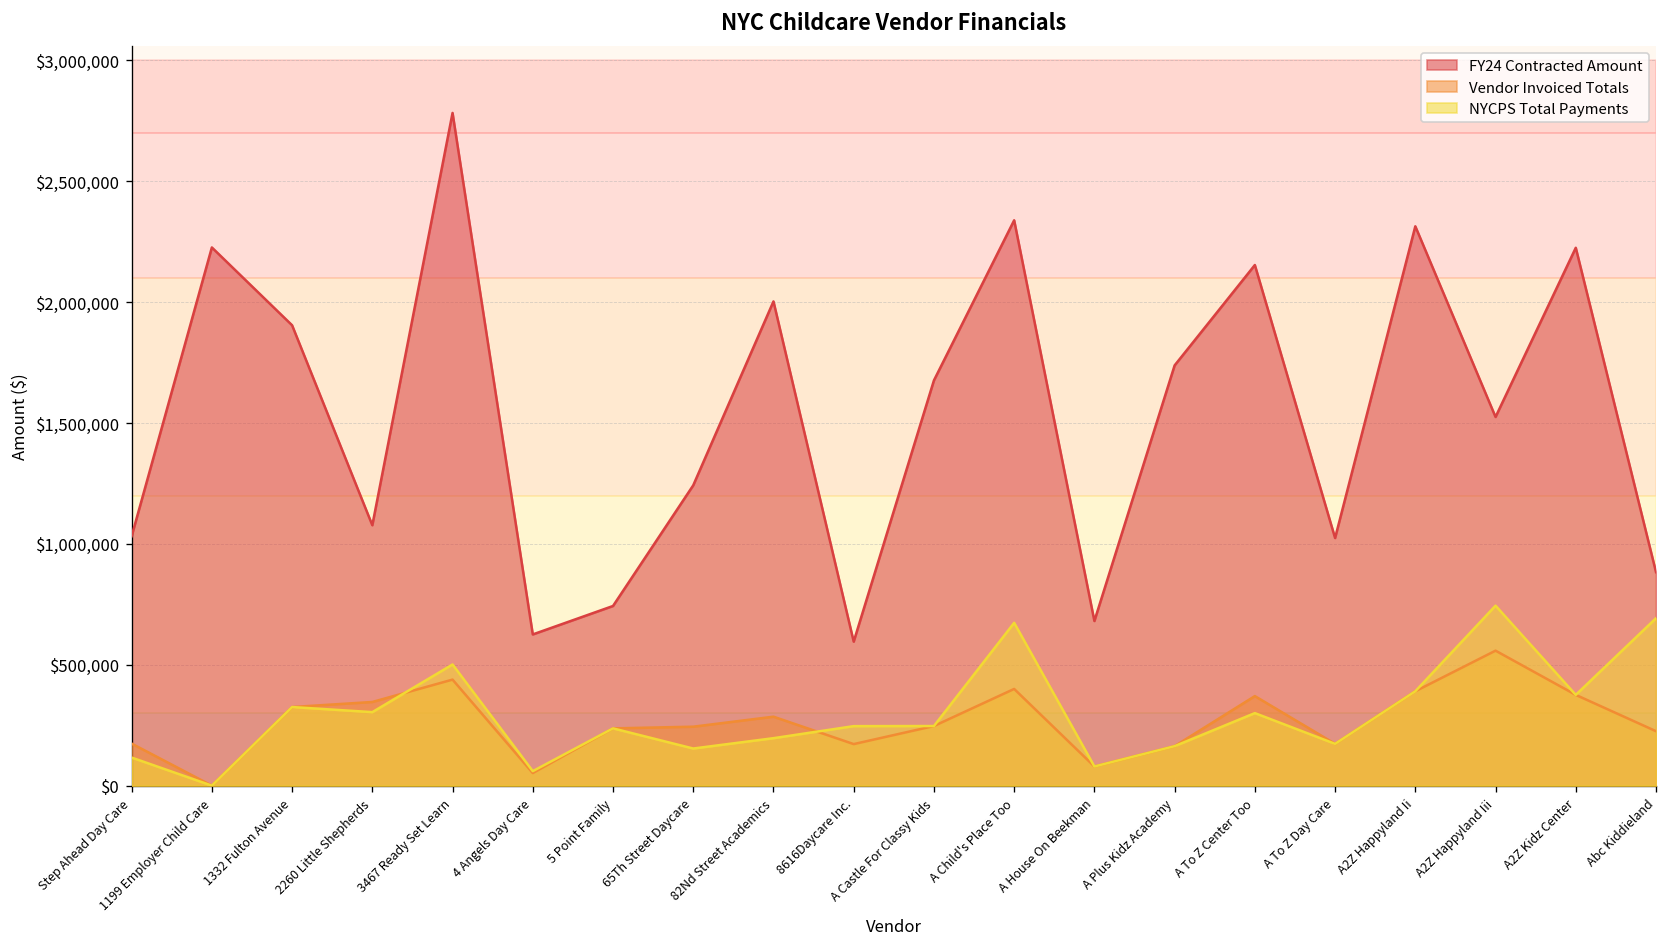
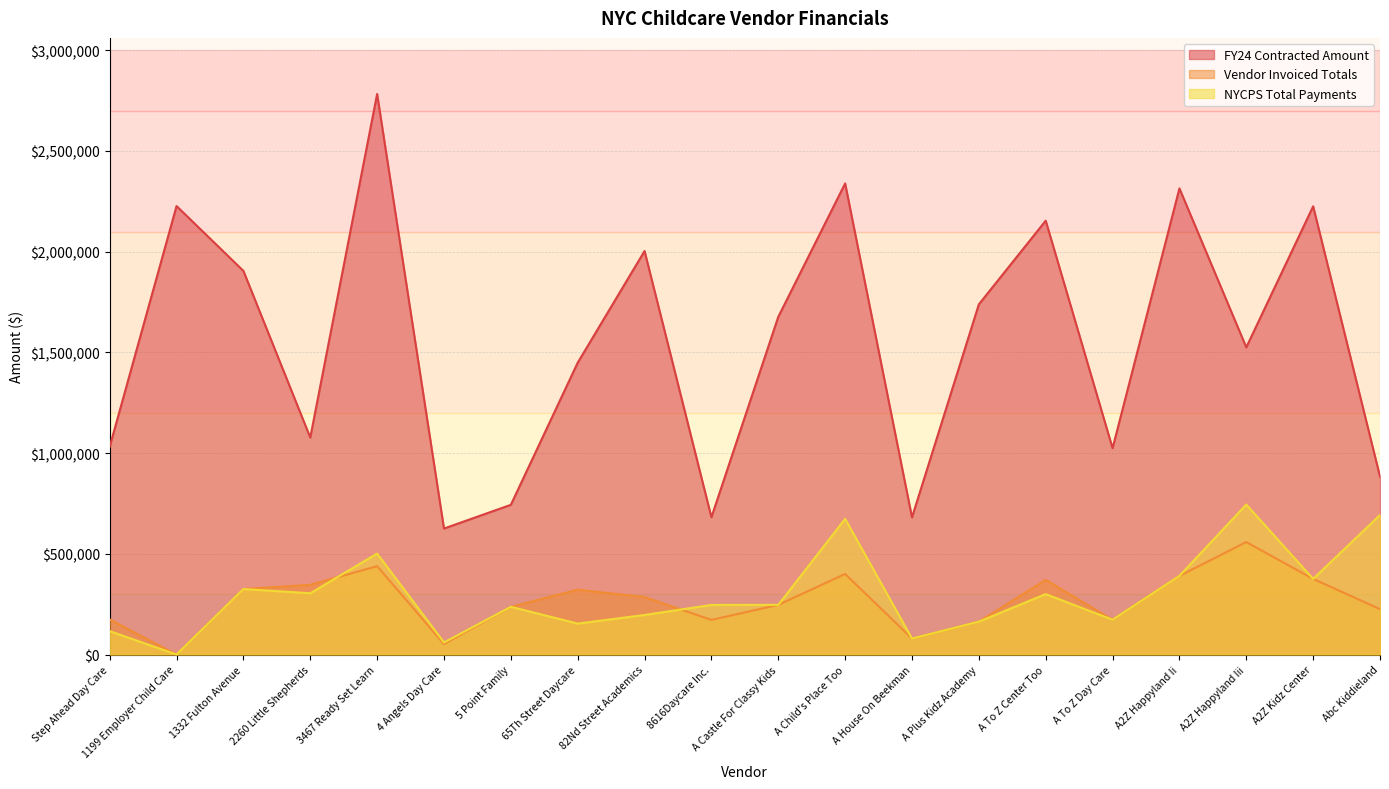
  {
    "FY24 Contracted Amount": {
      "Step Ahead Day Care": "$1,030,000",
      "1199 Employer Child Care": "$2,230,000",
      "1332 Fulton Avenue": "$1,900,000",
      "2260 Little Shepherds": "$1,080,000",
      "3467 Ready Set Learn": "$2,780,000",
      "4 Angels Day Care": "$630,000",
      "5 Point Family": "$740,000",
-     "65Th Street Daycare": "$1,240,000",
+     "65Th Street Daycare": "$1,450,000",
      "82Nd Street Academics": "$2,000,000",
-     "8616Daycare Inc.": "$600,000",
+     "8616Daycare Inc.": "$680,000",
      "A Castle For Classy Kids": "$1,680,000",
      "A Child's Place Too": "$2,340,000",
      "A House On Beekman": "$680,000",
      "A Plus Kidz Academy": "$1,740,000",
      "A To Z Center Too": "$2,150,000",
      "A To Z Day Care": "$1,020,000",
      "A2Z Happyland Ii": "$2,310,000",
      "A2Z Happyland Iii": "$1,530,000",
      "A2Z Kidz Center": "$2,230,000",
      "Abc Kiddieland": "$880,000"
    },
    "Vendor Invoiced Totals": {
      "Step Ahead Day Care": "$170,000",
      "2260 Little Shepherds": "$350,000",
      "3467 Ready Set Learn": "$440,000",
-     "65Th Street Daycare": "$240,000",
+     "65Th Street Daycare": "$320,000",
      "82Nd Street Academics": "$290,000",
      "8616Daycare Inc.": "$170,000",
      "A Child's Place Too": "$400,000",
      "A To Z Center Too": "$370,000",
      "A2Z Happyland Iii": "$560,000",
      "Abc Kiddieland": "$230,000"
    },
    "NYCPS Total Payments": {
      "Step Ahead Day Care": "$120,000",
      "2260 Little Shepherds": "$300,000",
      "3467 Ready Set Learn": "$500,000",
      "65Th Street Daycare": "$150,000",
      "82Nd Street Academics": "$200,000",
      "8616Daycare Inc.": "$250,000",
      "A Child's Place Too": "$670,000",
      "A To Z Center Too": "$300,000",
      "A2Z Happyland Iii": "$740,000",
      "Abc Kiddieland": "$690,000"
    }
  }
